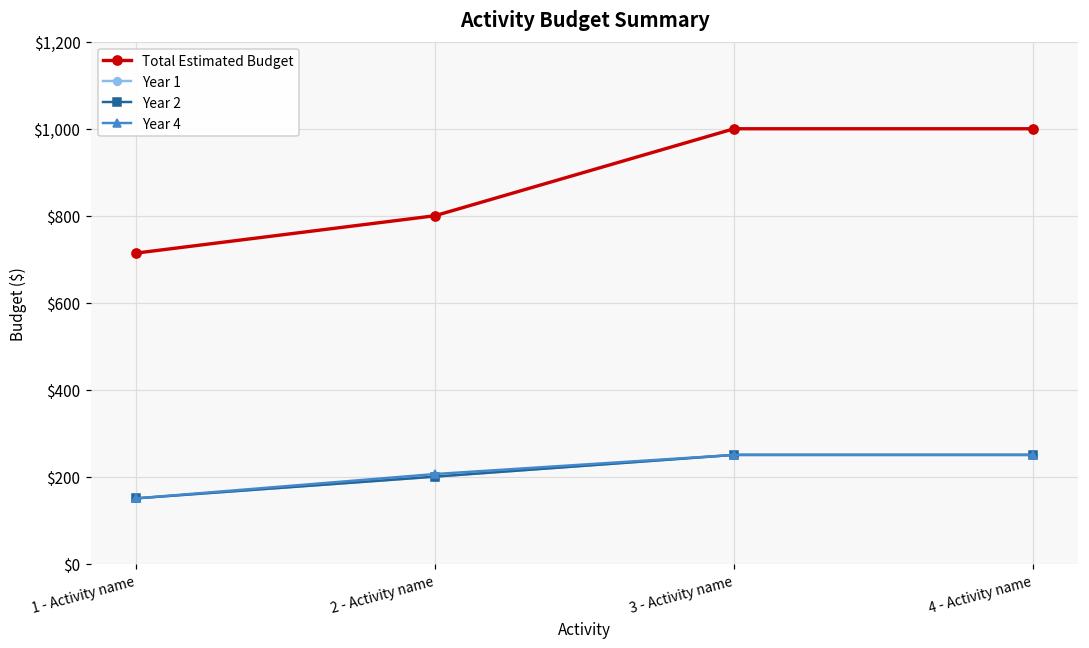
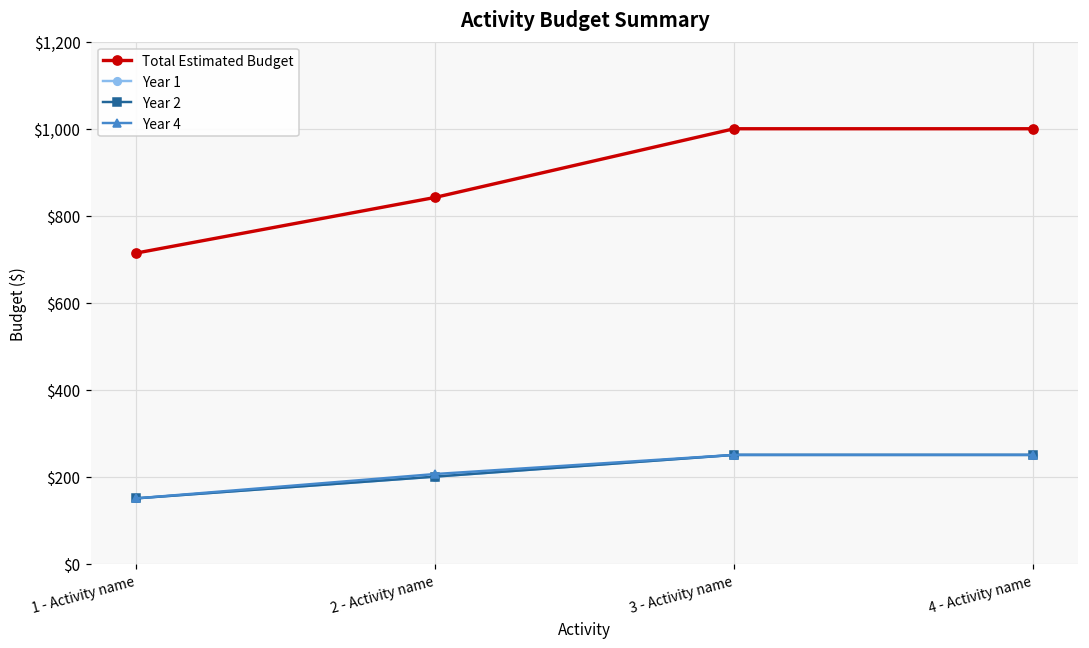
  {
    "Total Estimated Budget": {
      "1 - Activity name": "$710",
-     "2 - Activity name": "$800",
+     "2 - Activity name": "$840",
      "3 - Activity name": "$1,000",
      "4 - Activity name": "$1,000"
    }
  }
